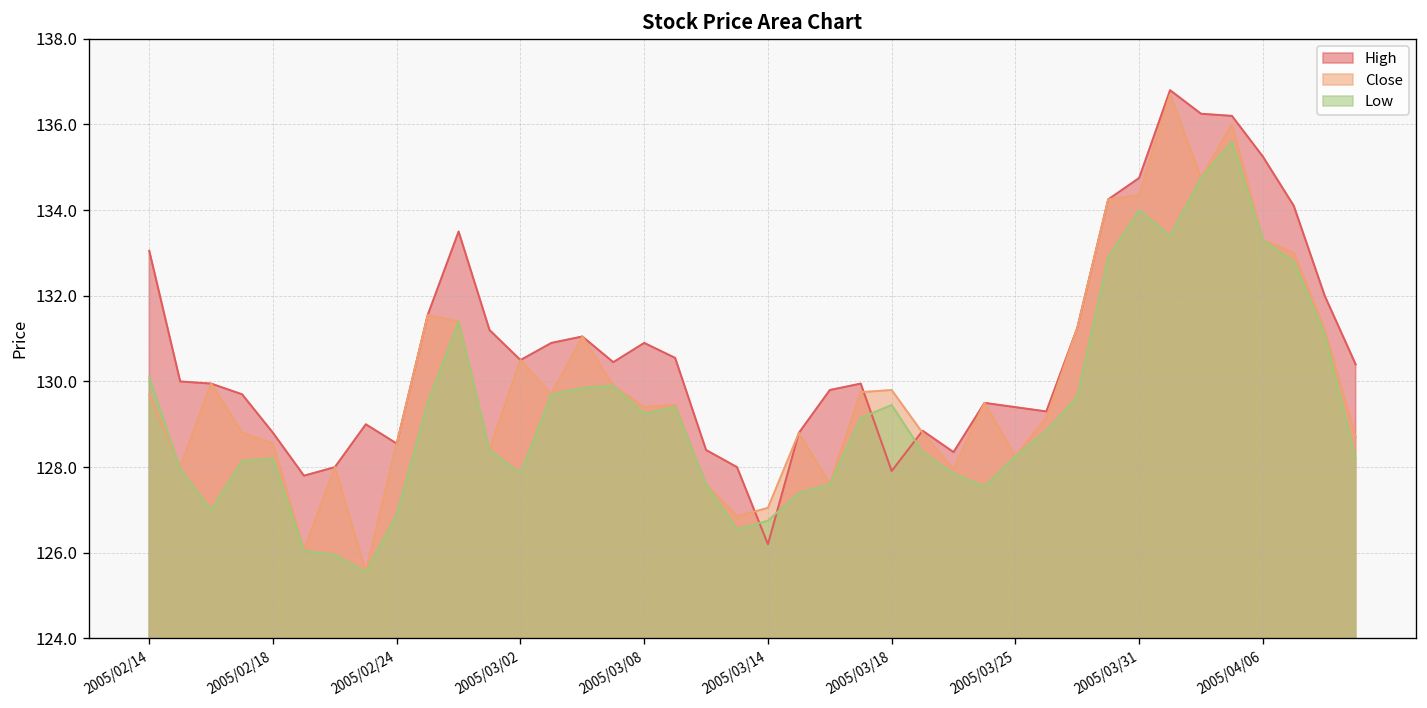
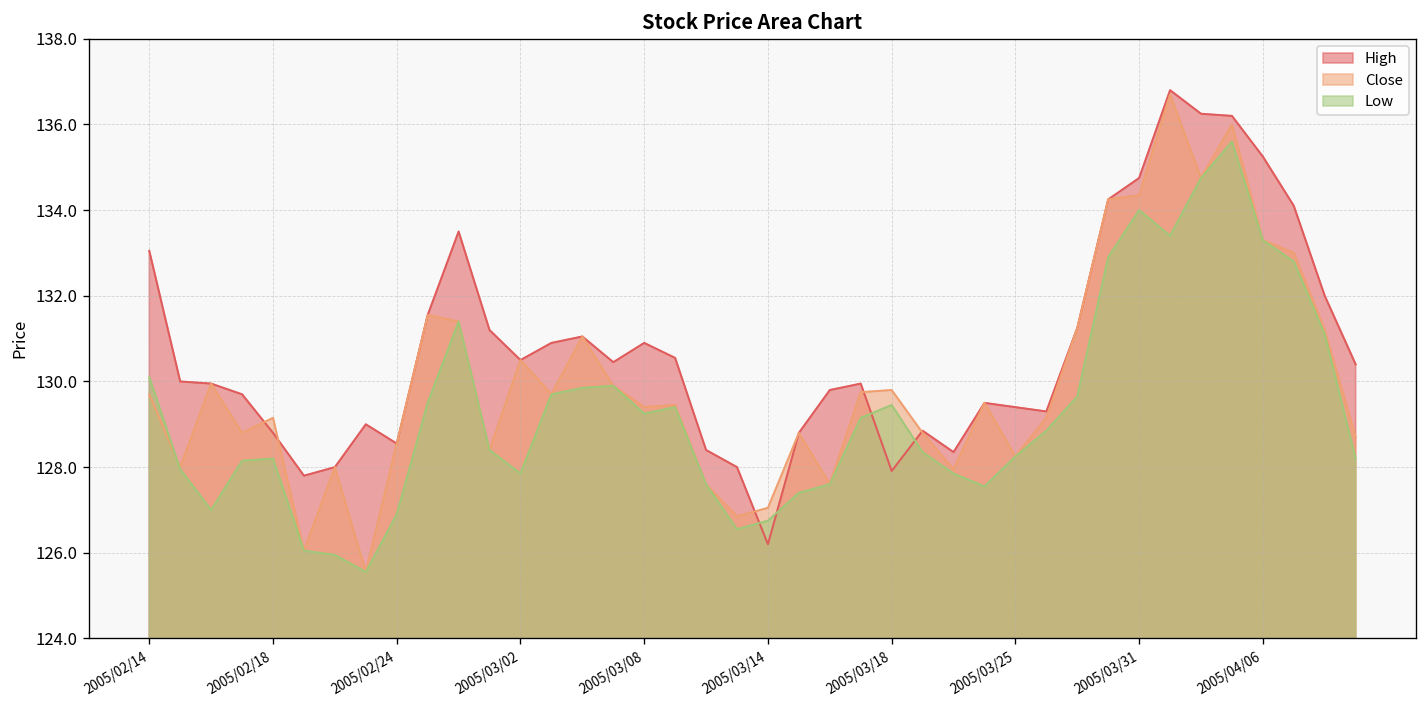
  {
    "High": {
      "2005/02/14": 133.1,
      "2005/02/18": 128.8,
      "2005/03/08": 130.9,
      "2005/03/14": 126.2,
      "2005/03/18": 127.9,
      "2005/03/25": 129.4,
      "2005/03/31": 134.8,
      "2005/04/06": 135.3
    },
    "Close": {
      "2005/02/14": 129.7,
-     "2005/02/18": 128.6,
+     "2005/02/18": 129.2,
      "2005/03/08": 129.4,
      "2005/03/14": 127.1,
      "2005/03/18": 129.8,
      "2005/03/31": 134.4
    },
    "Low": {
      "2005/02/14": 130.1,
      "2005/02/18": 128.2,
      "2005/02/24": 126.9,
      "2005/03/02": 127.9,
      "2005/03/08": 129.3,
      "2005/03/14": 126.8,
      "2005/03/18": 129.5,
      "2005/03/31": 134.0
    }
  }
